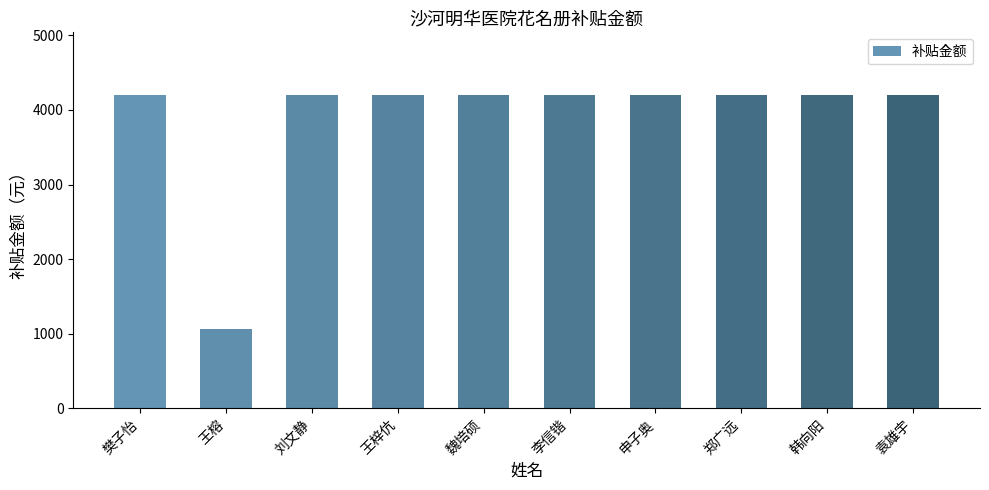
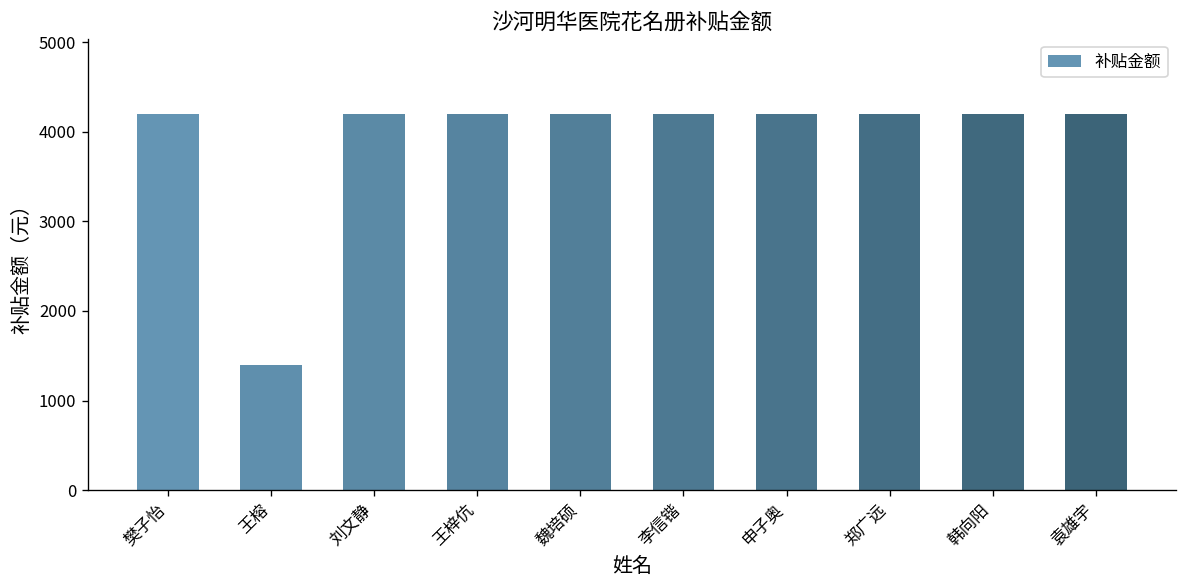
  {
    "樊子怡": 4200,
-   "王榕": 1100,
+   "王榕": 1400,
    "刘文静": 4200,
    "王梓伉": 4200,
    "魏培硕": 4200,
    "李信锴": 4200,
    "申子奥": 4200,
    "郑广远": 4200,
    "韩向阳": 4200,
    "袁雄宇": 4200
  }
